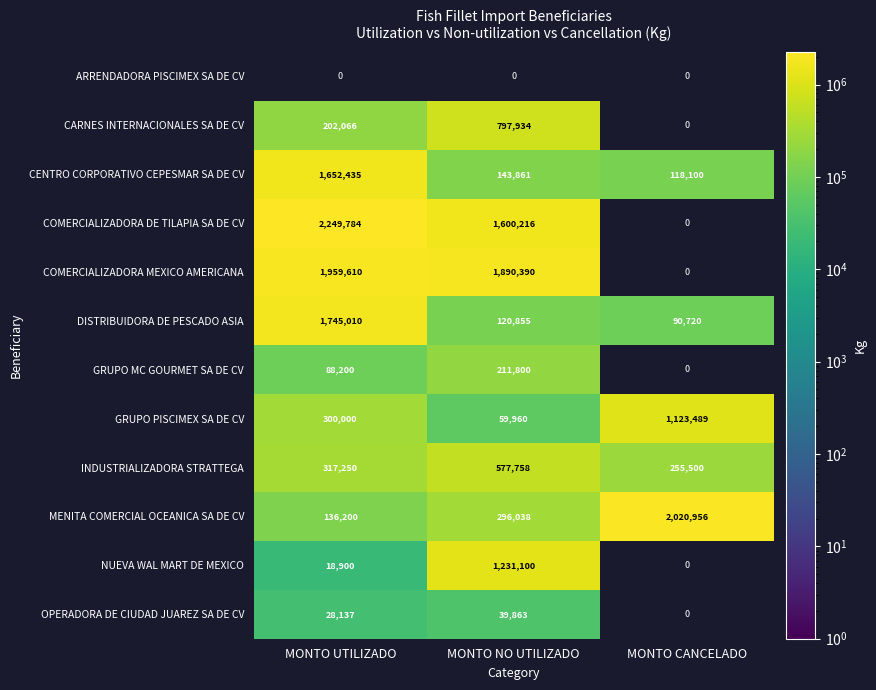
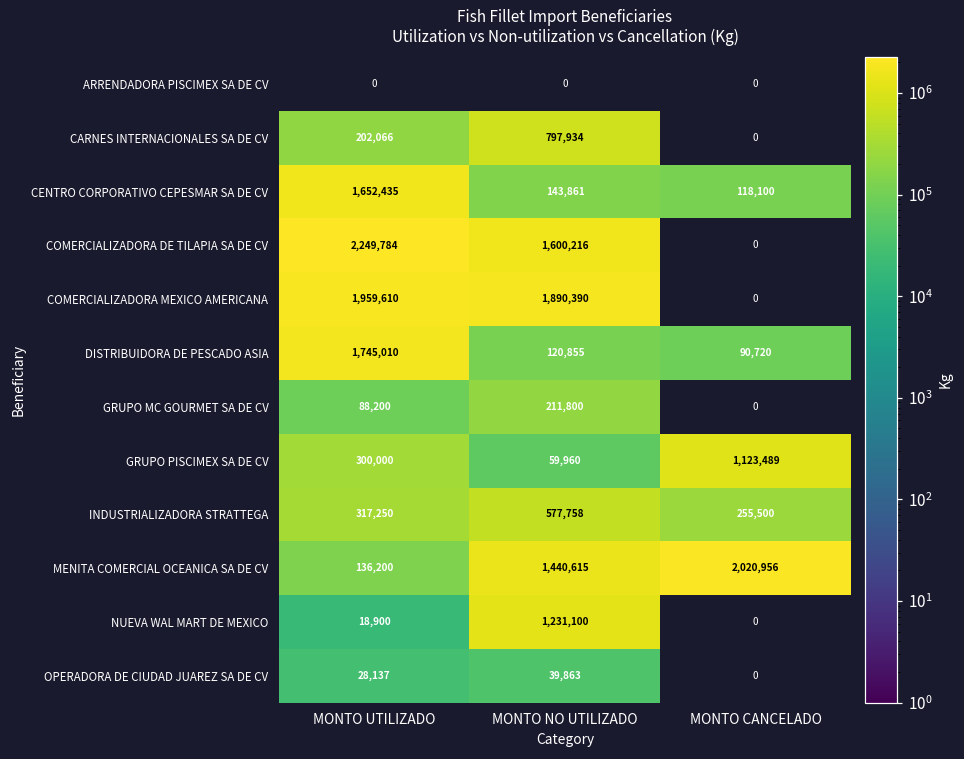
  {
    "CARNES INTERNACIONALES SA DE CV": {
      "MONTO UTILIZADO": "202,066",
      "MONTO NO UTILIZADO": "797,934"
    },
    "CENTRO CORPORATIVO CEPESMAR SA DE CV": {
      "MONTO UTILIZADO": "1,652,435",
      "MONTO NO UTILIZADO": "143,861",
      "MONTO CANCELADO": "118,100"
    },
    "COMERCIALIZADORA DE TILAPIA SA DE CV": {
      "MONTO UTILIZADO": "2,249,784",
      "MONTO NO UTILIZADO": "1,600,216"
    },
    "COMERCIALIZADORA MEXICO AMERICANA": {
      "MONTO UTILIZADO": "1,959,610",
      "MONTO NO UTILIZADO": "1,890,390"
    },
    "DISTRIBUIDORA DE PESCADO ASIA": {
      "MONTO UTILIZADO": "1,745,010",
      "MONTO NO UTILIZADO": "120,855",
      "MONTO CANCELADO": "90,720"
    },
    "GRUPO MC GOURMET SA DE CV": {
      "MONTO UTILIZADO": "88,200",
      "MONTO NO UTILIZADO": "211,800"
    },
    "GRUPO PISCIMEX SA DE CV": {
      "MONTO UTILIZADO": "300,000",
      "MONTO NO UTILIZADO": "59,960",
      "MONTO CANCELADO": "1,123,489"
    },
    "INDUSTRIALIZADORA STRATTEGA": {
      "MONTO UTILIZADO": "317,250",
      "MONTO NO UTILIZADO": "577,758",
      "MONTO CANCELADO": "255,500"
    },
    "MENITA COMERCIAL OCEANICA SA DE CV": {
      "MONTO UTILIZADO": "136,200",
-     "MONTO NO UTILIZADO": "296,038",
+     "MONTO NO UTILIZADO": "1,440,615",
      "MONTO CANCELADO": "2,020,956"
    },
    "NUEVA WAL MART DE MEXICO": {
      "MONTO UTILIZADO": "18,900",
      "MONTO NO UTILIZADO": "1,231,100"
    },
    "OPERADORA DE CIUDAD JUAREZ SA DE CV": {
      "MONTO UTILIZADO": "28,137",
      "MONTO NO UTILIZADO": "39,863"
    }
  }
